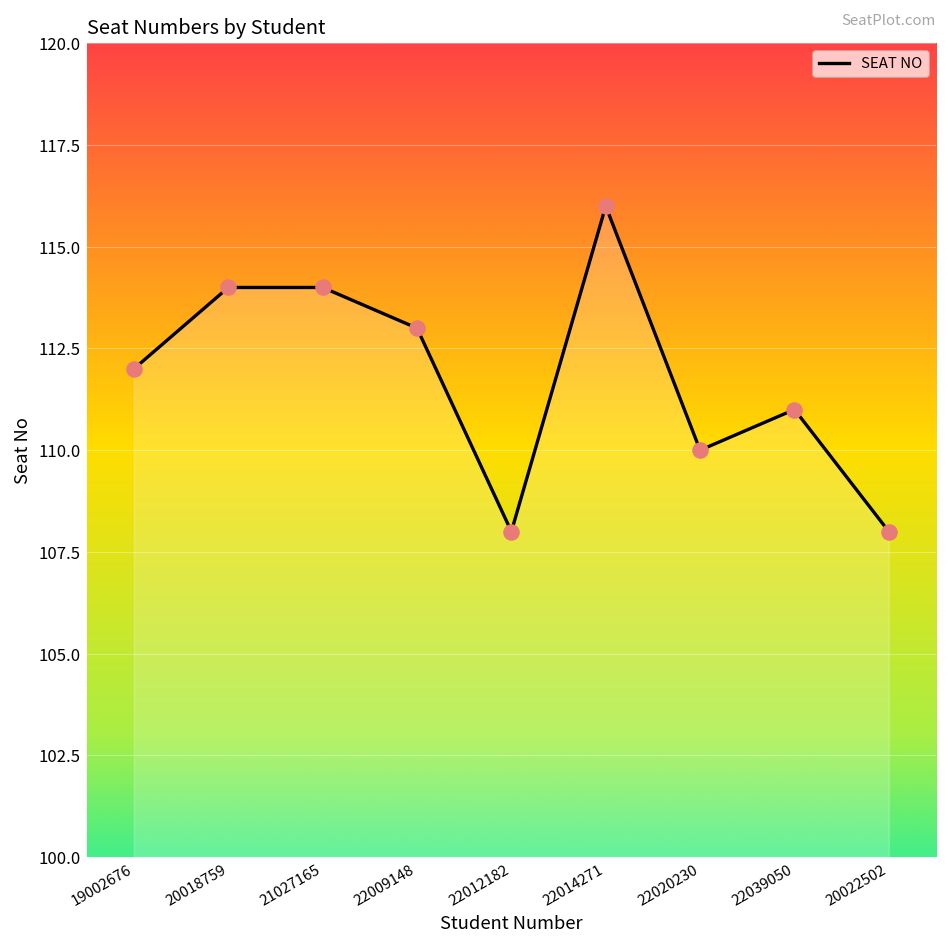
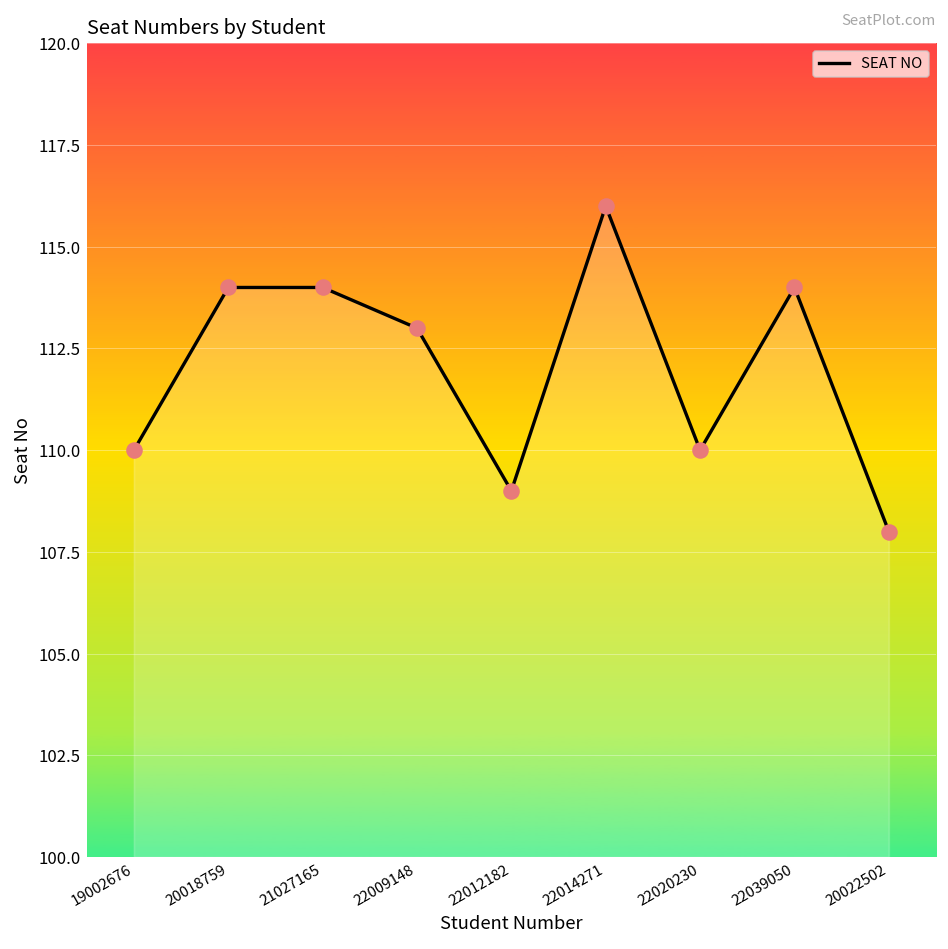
  {
-   "19002676": 112,
+   "19002676": 110,
    "20018759": 114,
    "21027165": 114,
    "22009148": 113,
-   "22012182": 108,
+   "22012182": 109,
    "22014271": 116,
    "22020230": 110,
-   "22039050": 111,
+   "22039050": 114,
    "20022502": 108
  }
